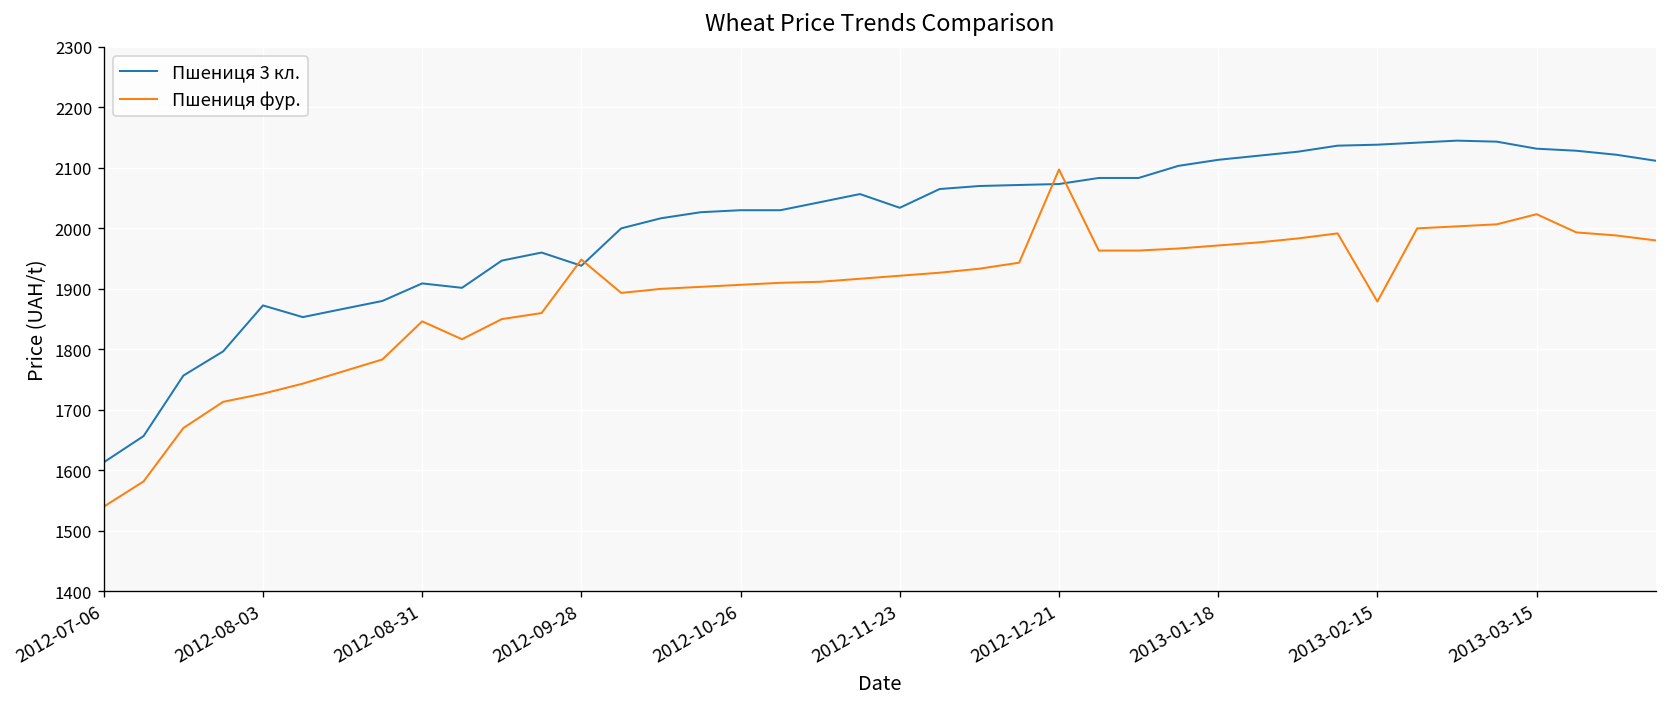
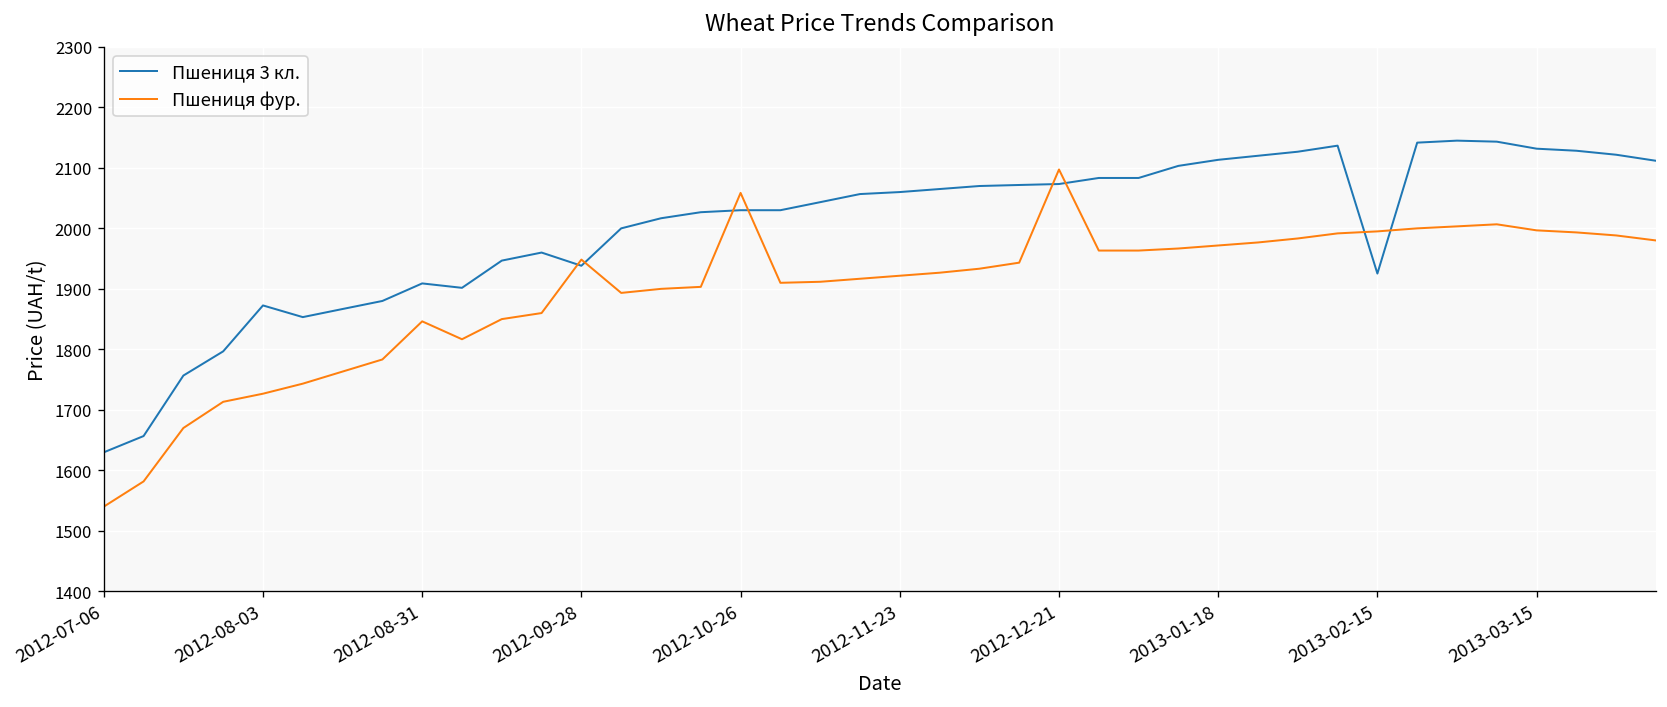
  {
    "Пшениця 3 кл.": {
-     "2012-07-06": 1610,
+     "2012-07-06": 1630,
      "2012-08-03": 1870,
      "2012-08-31": 1910,
      "2012-09-28": 1940,
      "2012-10-26": 2030,
-     "2012-11-23": 2030,
+     "2012-11-23": 2060,
      "2012-12-21": 2070,
      "2013-01-18": 2110,
-     "2013-02-15": 2140,
+     "2013-02-15": 1930,
      "2013-03-15": 2130
    },
    "Пшениця фур.": {
      "2012-07-06": 1540,
      "2012-08-03": 1730,
      "2012-08-31": 1850,
      "2012-09-28": 1950,
-     "2012-10-26": 1910,
+     "2012-10-26": 2060,
      "2012-11-23": 1920,
      "2012-12-21": 2100,
      "2013-01-18": 1970,
-     "2013-02-15": 1880,
-     "2013-03-15": 2020
+     "2013-02-15": 2000,
+     "2013-03-15": 2000
    }
  }
